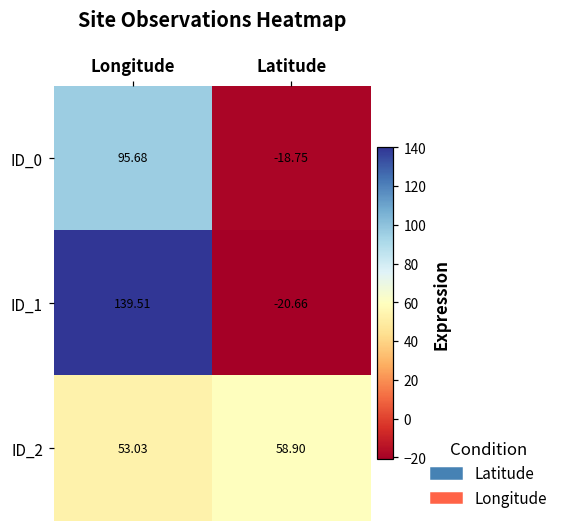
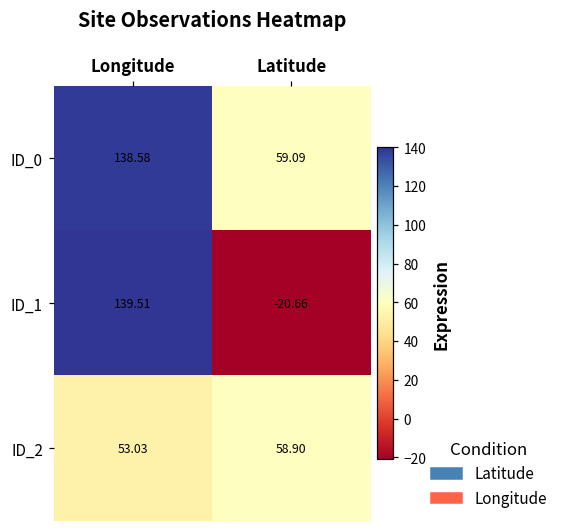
  {
    "ID_0": {
-     "Longitude": 95.68,
-     "Latitude": -18.75
+     "Longitude": 138.58,
+     "Latitude": 59.09
    },
    "ID_1": {
      "Longitude": 139.51,
      "Latitude": -20.66
    },
    "ID_2": {
      "Longitude": 53.03,
      "Latitude": 58.90
    }
  }
